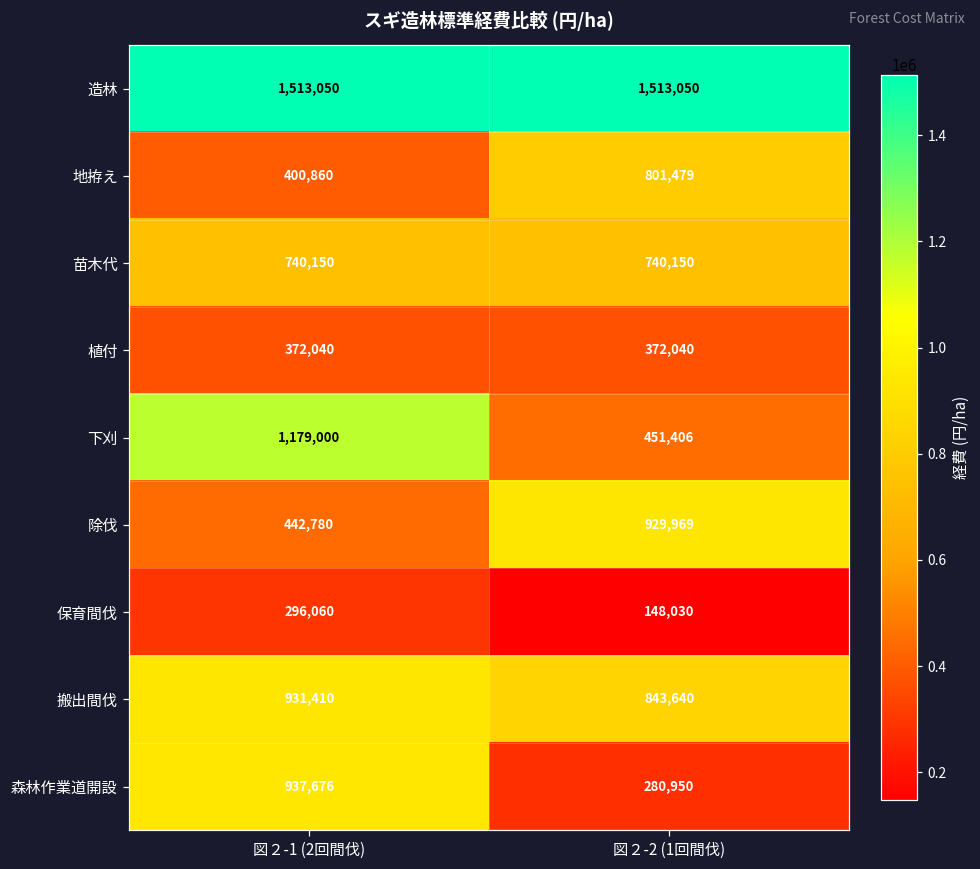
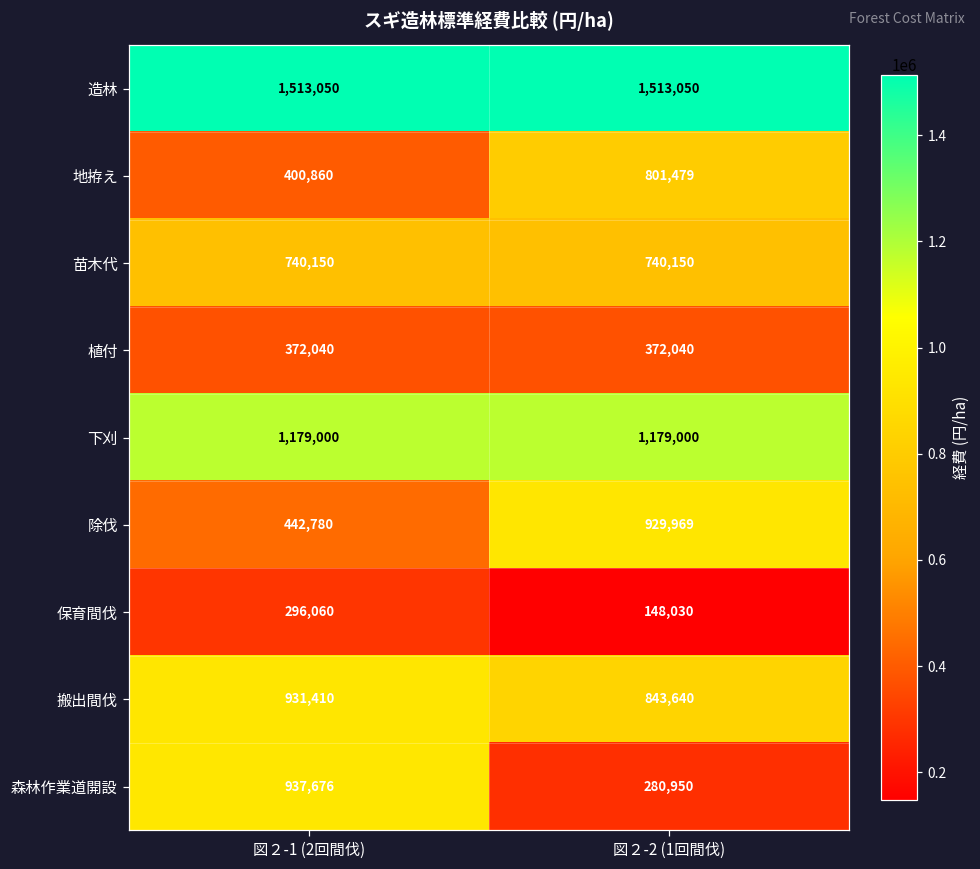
  {
    "造林": {
      "図２-1 (2回間伐)": "1,513,050",
      "図２-2 (1回間伐)": "1,513,050"
    },
    "地拵え": {
      "図２-1 (2回間伐)": "400,860",
      "図２-2 (1回間伐)": "801,479"
    },
    "苗木代": {
      "図２-1 (2回間伐)": "740,150",
      "図２-2 (1回間伐)": "740,150"
    },
    "植付": {
      "図２-1 (2回間伐)": "372,040",
      "図２-2 (1回間伐)": "372,040"
    },
    "下刈": {
      "図２-1 (2回間伐)": "1,179,000",
-     "図２-2 (1回間伐)": "451,406"
+     "図２-2 (1回間伐)": "1,179,000"
    },
    "除伐": {
      "図２-1 (2回間伐)": "442,780",
      "図２-2 (1回間伐)": "929,969"
    },
    "保育間伐": {
      "図２-1 (2回間伐)": "296,060",
      "図２-2 (1回間伐)": "148,030"
    },
    "搬出間伐": {
      "図２-1 (2回間伐)": "931,410",
      "図２-2 (1回間伐)": "843,640"
    },
    "森林作業道開設": {
      "図２-1 (2回間伐)": "937,676",
      "図２-2 (1回間伐)": "280,950"
    }
  }
